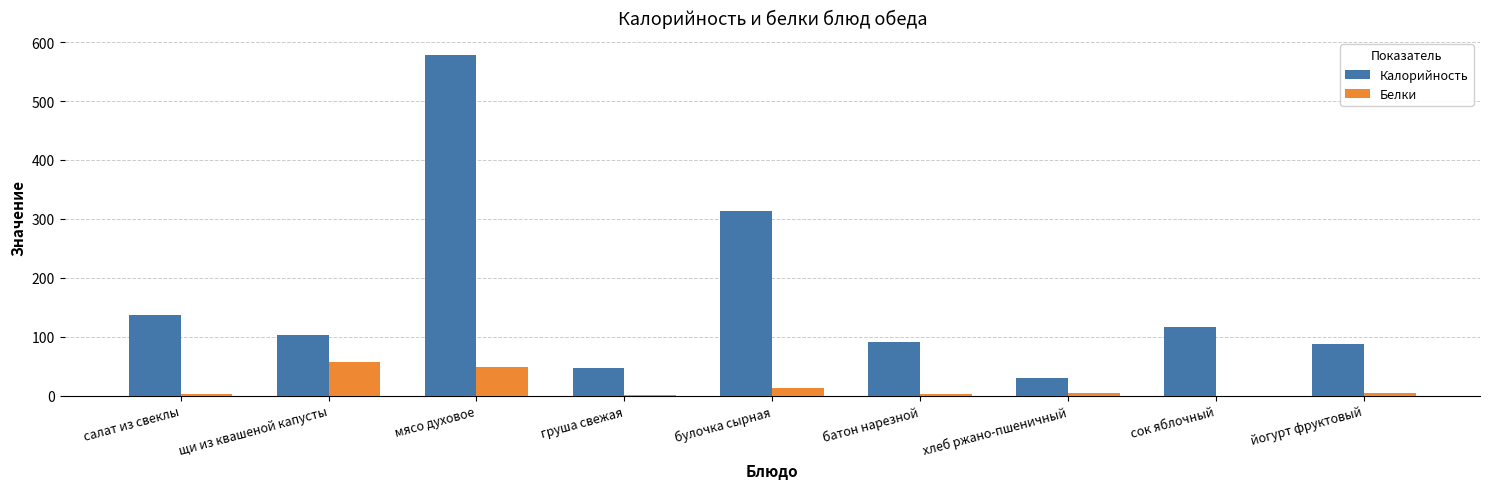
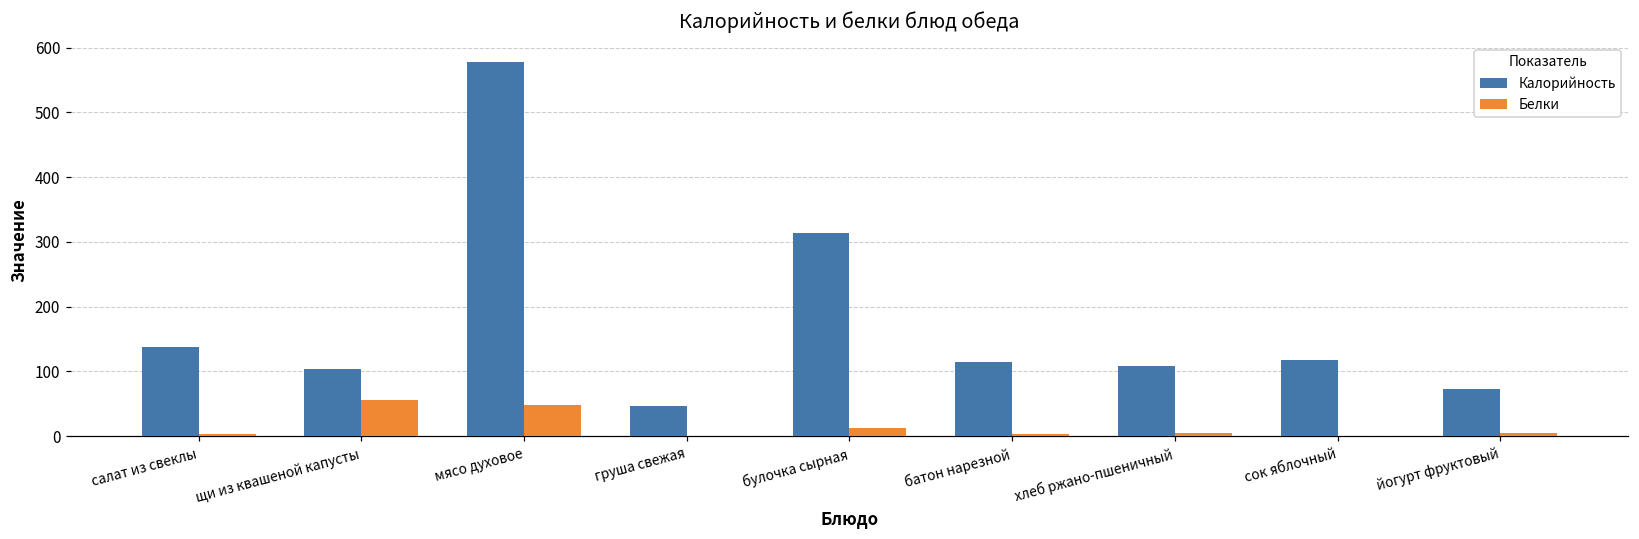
  {
    "Калорийность": {
      "салат из свеклы": 140,
      "щи из квашеной капусты": 100,
      "мясо духовое": 580,
      "груша свежая": 50,
      "булочка сырная": 310,
-     "батон нарезной": 90,
-     "хлеб ржано-пшеничный": 30,
+     "батон нарезной": 120,
+     "хлеб ржано-пшеничный": 110,
      "сок яблочный": 120,
-     "йогурт фруктовый": 90
+     "йогурт фруктовый": 70
    },
    "Белки": {
      "щи из квашеной капусты": 60,
      "мясо духовое": 50,
      "булочка сырная": 10,
      "хлеб ржано-пшеничный": 0,
      "сок яблочный": 0,
      "йогурт фруктовый": 10
    }
  }
